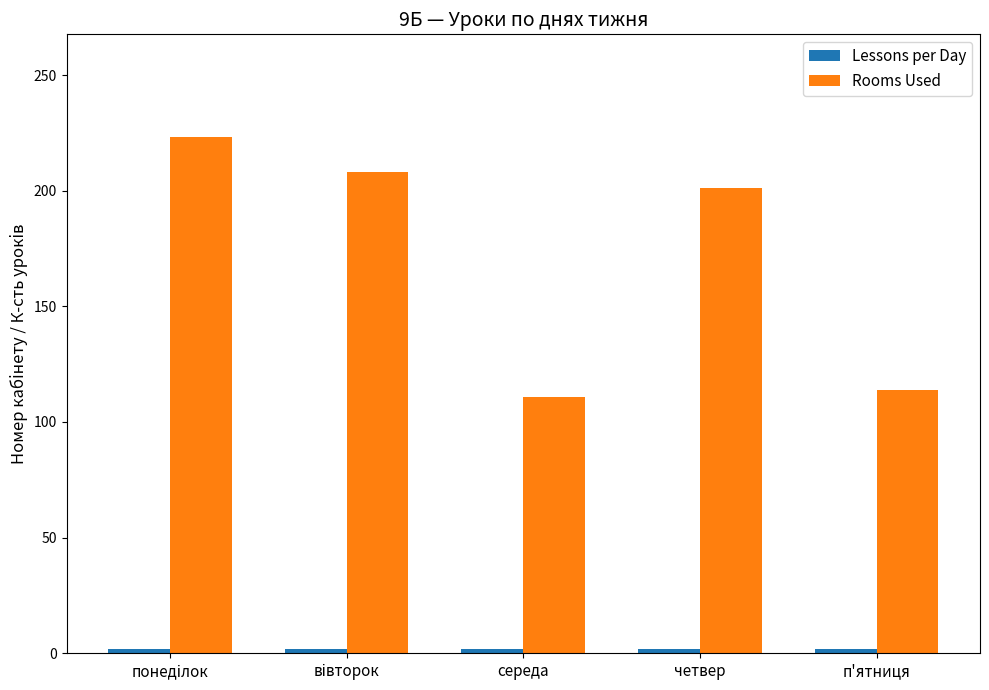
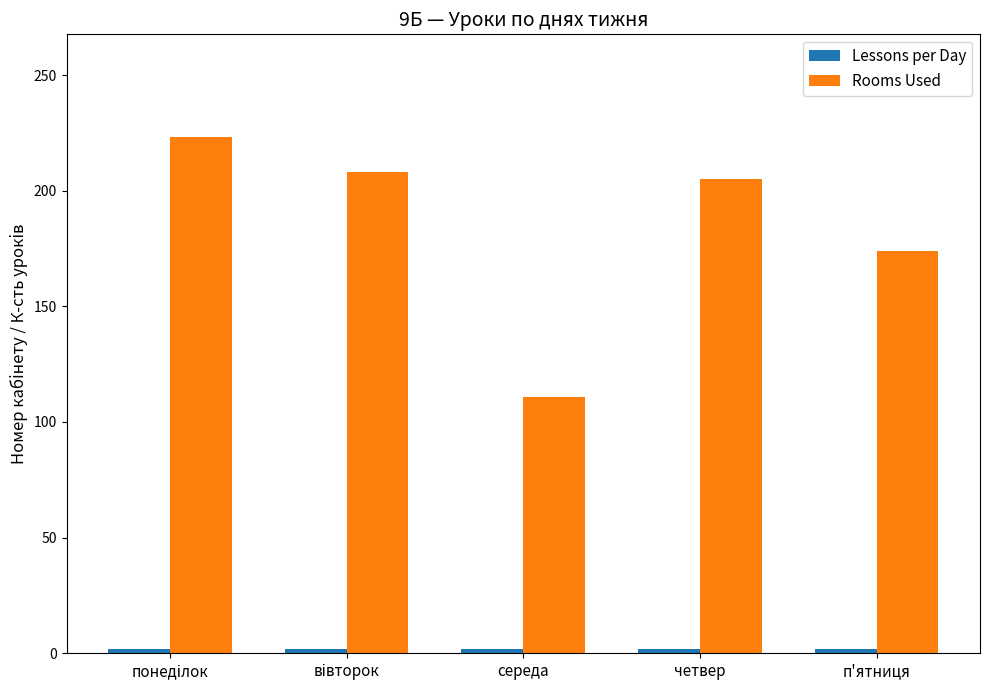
  {
    "Lessons per Day": {
      "понеділок": 2,
      "вівторок": 2,
      "середа": 2,
      "четвер": 2,
      "п'ятниця": 2
    },
    "Rooms Used": {
      "понеділок": 223,
      "вівторок": 208,
      "середа": 111,
-     "четвер": 201,
-     "п'ятниця": 114
+     "четвер": 205,
+     "п'ятниця": 174
    }
  }
